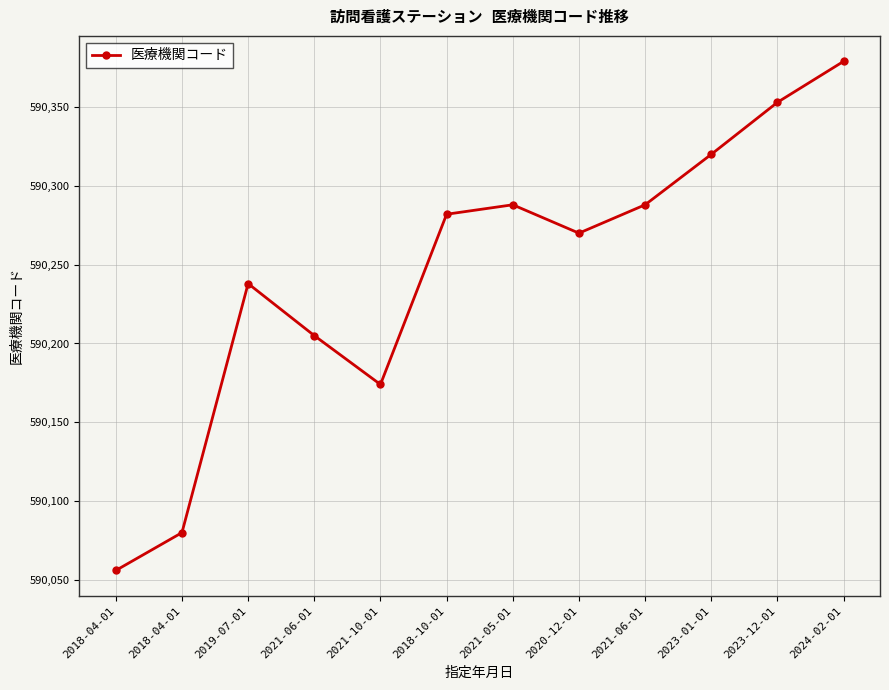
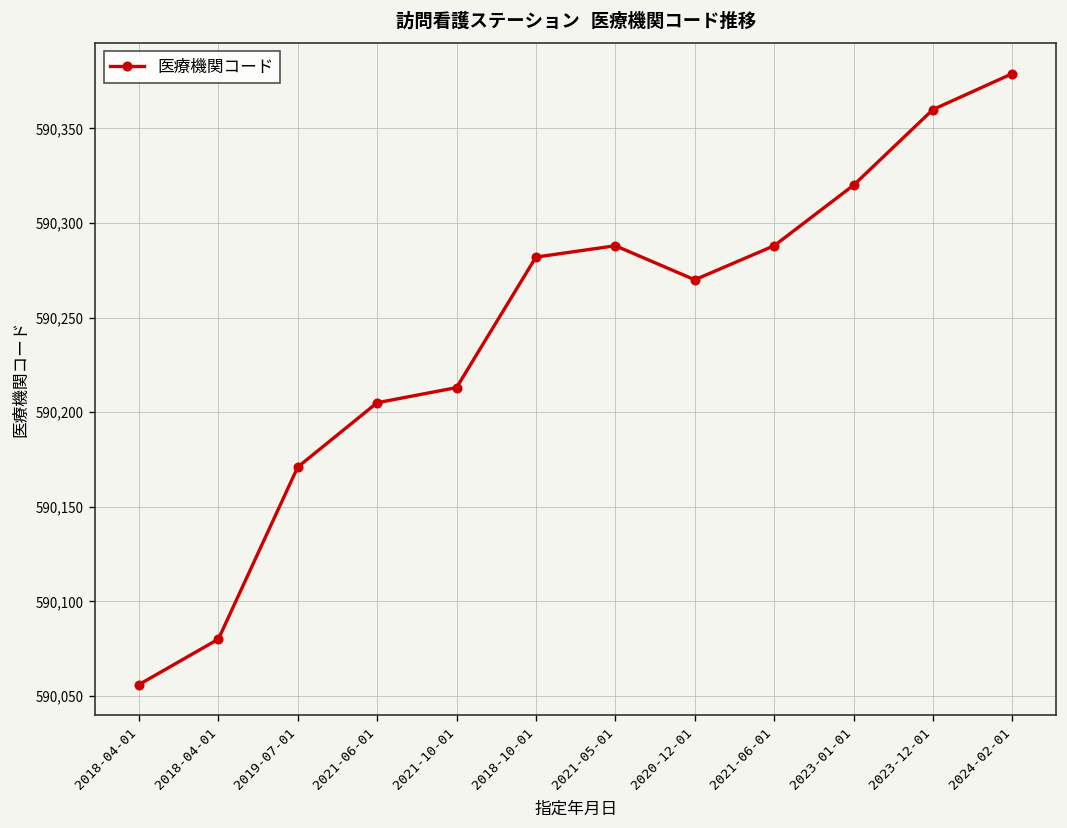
  {
-   "2019-07-01": "590,238",
-   "2021-10-01": "590,174",
+   "2019-07-01": "590,171",
+   "2021-10-01": "590,213",
    "2018-10-01": "590,282",
    "2021-05-01": "590,288",
    "2020-12-01": "590,270",
    "2023-01-01": "590,320",
-   "2023-12-01": "590,353",
+   "2023-12-01": "590,360",
    "2024-02-01": "590,379"
  }
